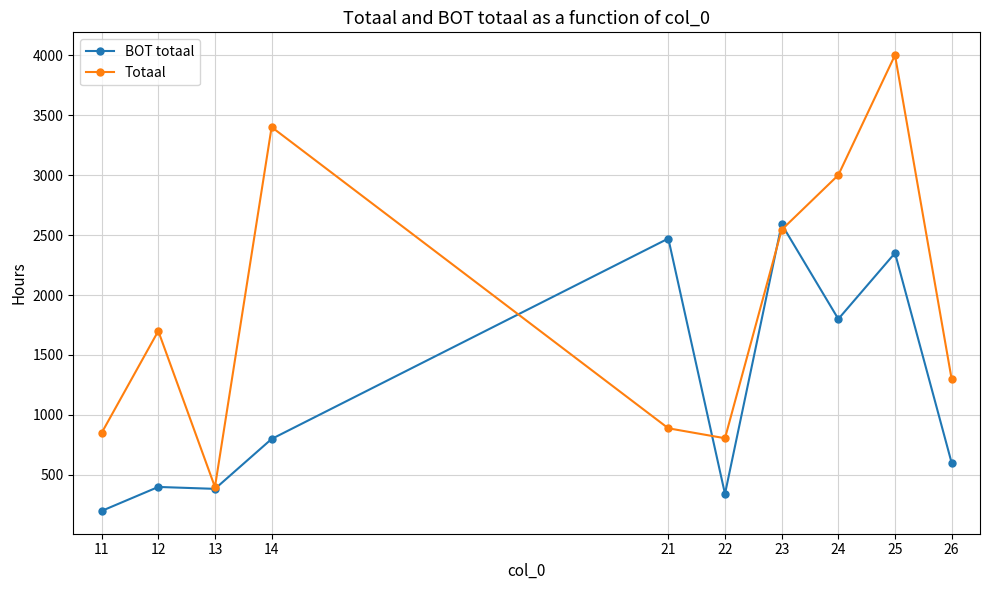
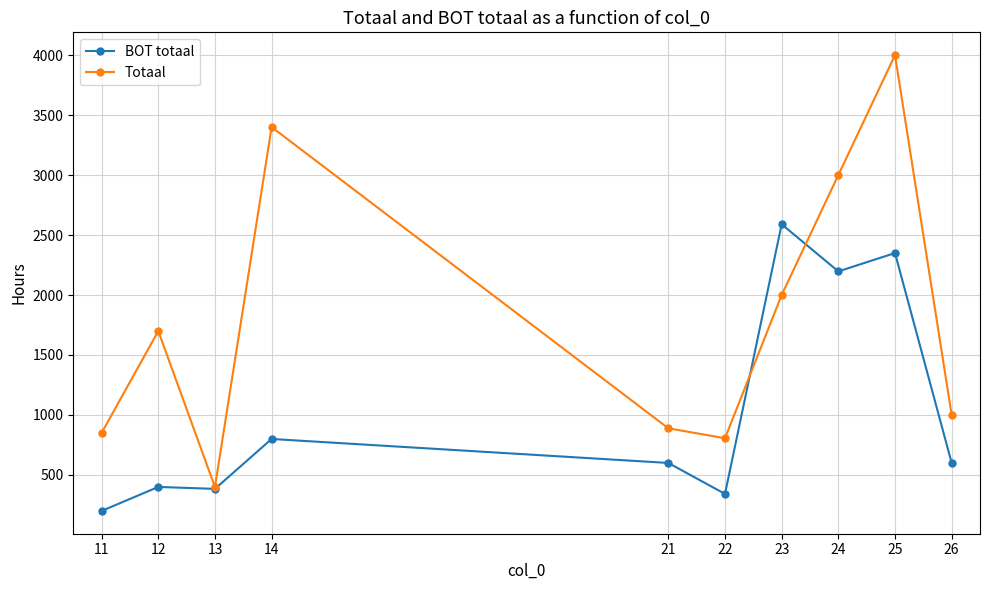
  {
    "BOT totaal": {
      "11": 200,
      "12": 400,
      "14": 800,
-     "21": 2470,
+     "21": 600,
      "22": 340,
      "23": 2590,
-     "24": 1800,
+     "24": 2200,
      "25": 2350,
      "26": 600
    },
    "Totaal": {
      "11": 850,
      "12": 1700,
      "14": 3400,
      "21": 890,
      "22": 810,
-     "23": 2540,
+     "23": 2000,
      "24": 3000,
      "25": 4000,
-     "26": 1300
+     "26": 1000
    }
  }
